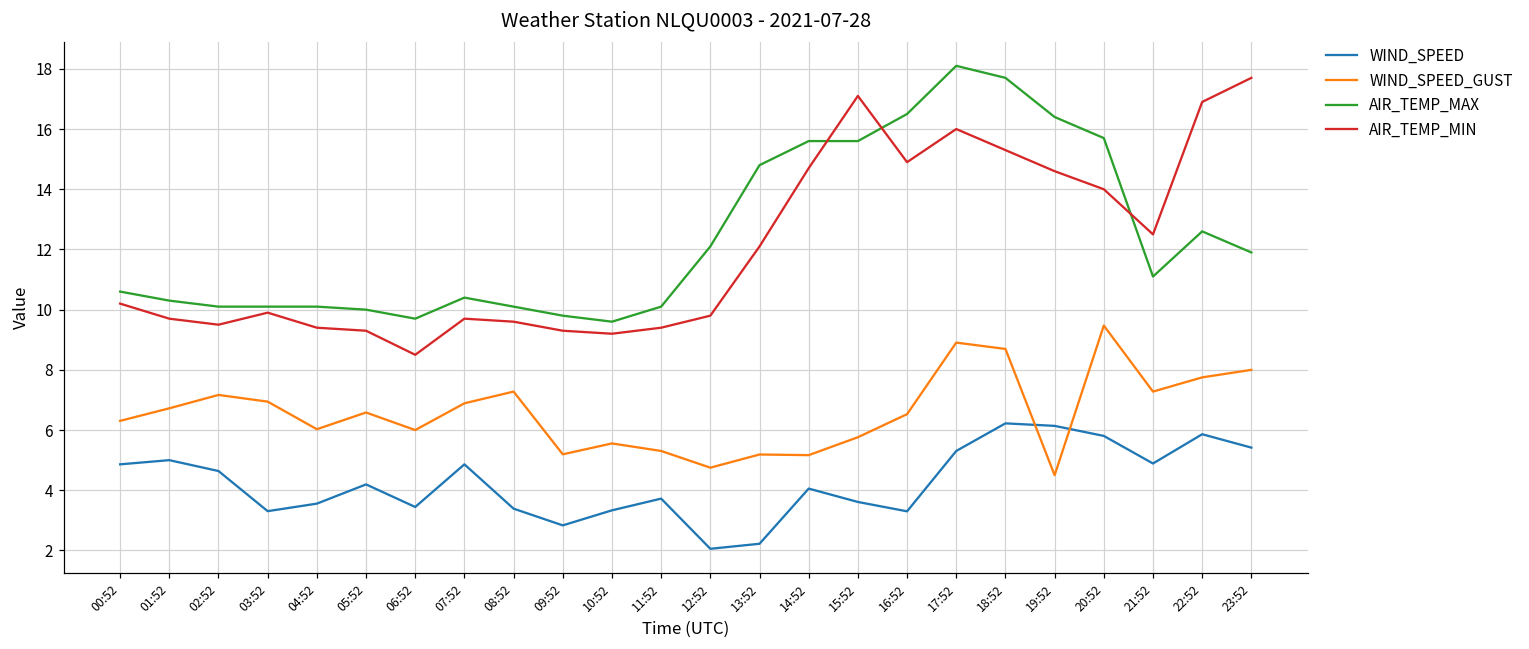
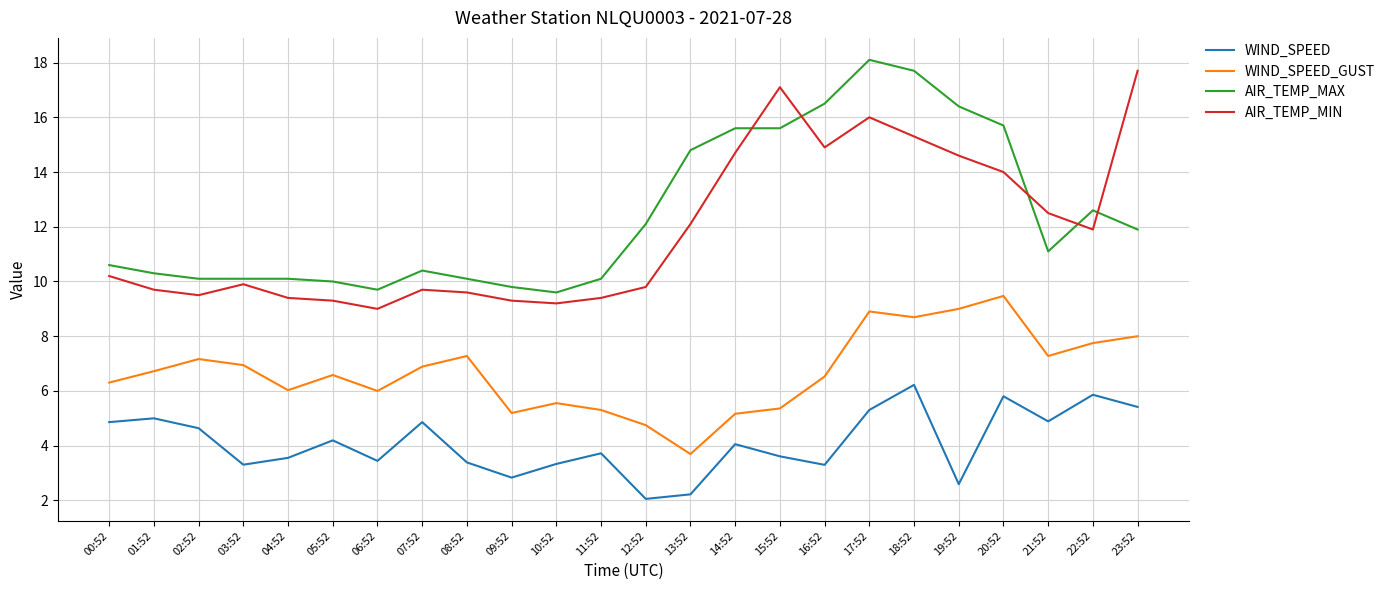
  {
    "WIND_SPEED": {
      "00:52": 4.9,
      "01:52": 5.0,
      "02:52": 4.6,
      "03:52": 3.3,
      "04:52": 3.6,
      "05:52": 4.2,
      "06:52": 3.4,
      "07:52": 4.9,
      "08:52": 3.4,
      "09:52": 2.8,
      "10:52": 3.3,
      "11:52": 3.7,
      "12:52": 2.1,
      "13:52": 2.2,
      "14:52": 4.1,
      "15:52": 3.6,
      "16:52": 3.3,
      "17:52": 5.3,
      "18:52": 6.2,
-     "19:52": 6.1,
+     "19:52": 2.6,
      "20:52": 5.8,
      "21:52": 4.9,
      "22:52": 5.9,
      "23:52": 5.4
    },
    "WIND_SPEED_GUST": {
      "00:52": 6.3,
      "01:52": 6.7,
      "02:52": 7.2,
      "03:52": 6.9,
      "04:52": 6.0,
      "05:52": 6.6,
      "06:52": 6.0,
      "07:52": 6.9,
      "08:52": 7.3,
      "09:52": 5.2,
      "10:52": 5.6,
      "11:52": 5.3,
      "12:52": 4.8,
-     "13:52": 5.2,
+     "13:52": 3.7,
      "14:52": 5.2,
-     "15:52": 5.8,
+     "15:52": 5.4,
      "16:52": 6.5,
      "17:52": 8.9,
      "18:52": 8.7,
-     "19:52": 4.5,
+     "19:52": 9.0,
      "20:52": 9.5,
      "21:52": 7.3,
      "22:52": 7.7,
      "23:52": 8.0
    },
    "AIR_TEMP_MAX": {
      "00:52": 10.6,
      "01:52": 10.3,
      "02:52": 10.1,
      "03:52": 10.1,
      "04:52": 10.1,
      "05:52": 10.0,
      "06:52": 9.7,
      "07:52": 10.4,
      "08:52": 10.1,
      "09:52": 9.8,
      "10:52": 9.6,
      "11:52": 10.1,
      "12:52": 12.1,
      "13:52": 14.8,
      "14:52": 15.6,
      "15:52": 15.6,
      "16:52": 16.5,
      "17:52": 18.1,
      "18:52": 17.7,
      "19:52": 16.4,
      "20:52": 15.7,
      "21:52": 11.1,
      "22:52": 12.6,
      "23:52": 11.9
    },
    "AIR_TEMP_MIN": {
      "00:52": 10.2,
      "01:52": 9.7,
      "02:52": 9.5,
      "03:52": 9.9,
      "04:52": 9.4,
      "05:52": 9.3,
-     "06:52": 8.5,
+     "06:52": 9.0,
      "07:52": 9.7,
      "08:52": 9.6,
      "09:52": 9.3,
      "10:52": 9.2,
      "11:52": 9.4,
      "12:52": 9.8,
      "13:52": 12.1,
      "14:52": 14.7,
      "15:52": 17.1,
      "16:52": 14.9,
      "17:52": 16.0,
      "18:52": 15.3,
      "19:52": 14.6,
      "20:52": 14.0,
      "21:52": 12.5,
-     "22:52": 16.9,
+     "22:52": 11.9,
      "23:52": 17.7
    }
  }
